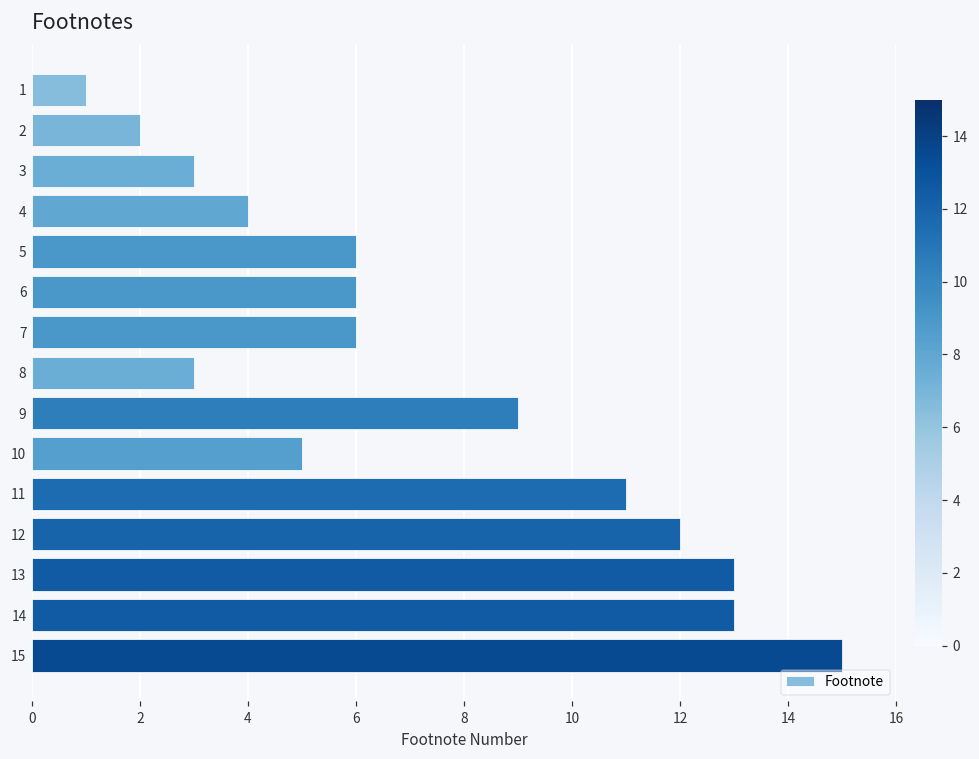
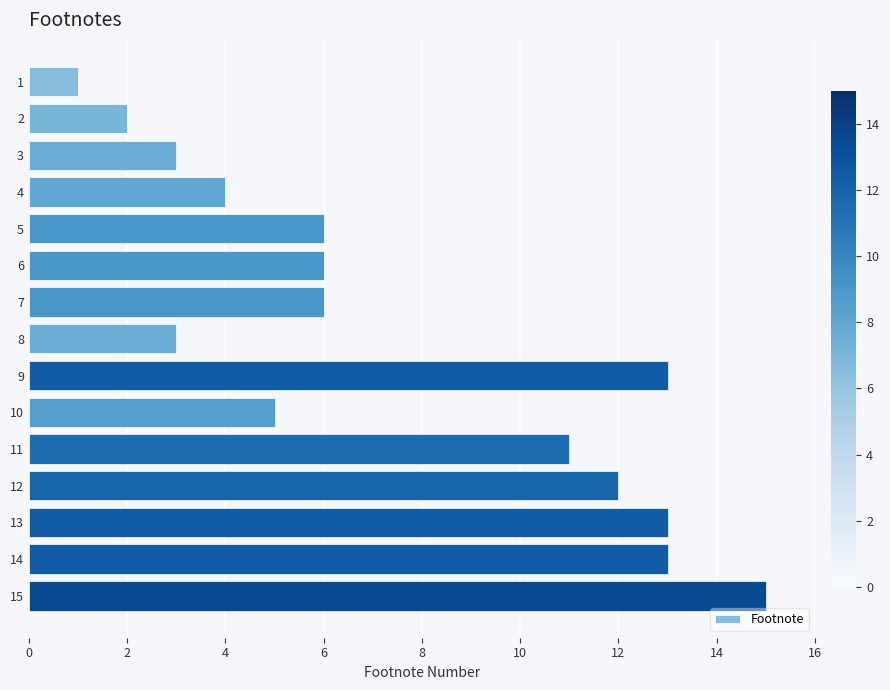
  {
    "1": 1,
    "2": 2,
    "3": 3,
    "4": 4,
    "5": 6,
    "6": 6,
    "7": 6,
    "8": 3,
-   "9": 9,
+   "9": 13,
    "10": 5,
    "11": 11,
    "12": 12,
    "13": 13,
    "14": 13,
    "15": 15
  }
